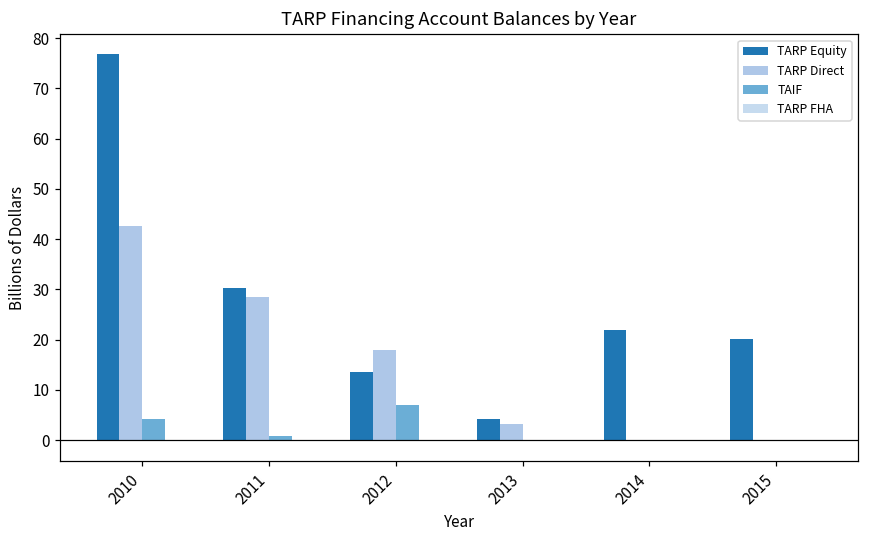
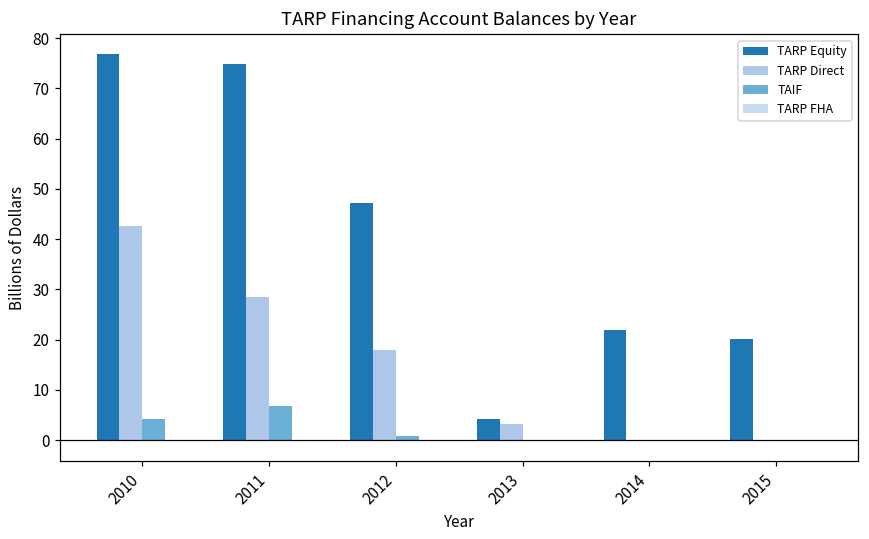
  {
    "TARP Equity": {
      "2010": 77,
-     "2011": 30,
-     "2012": 14,
+     "2011": 75,
+     "2012": 47,
      "2013": 4,
      "2014": 22,
      "2015": 20
    },
    "TAIF": {
      "2010": 4,
-     "2011": 1,
-     "2012": 7,
+     "2011": 7,
+     "2012": 1,
      "2013": 0,
      "2014": 0,
      "2015": 0
    }
  }
